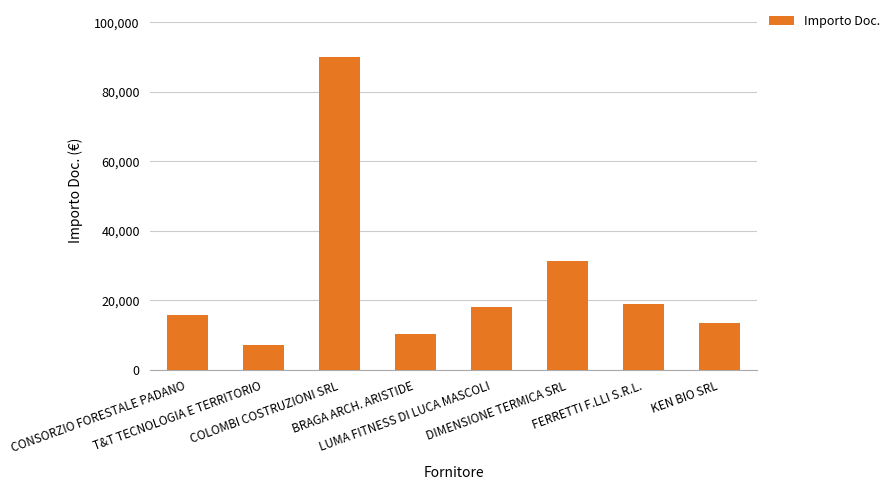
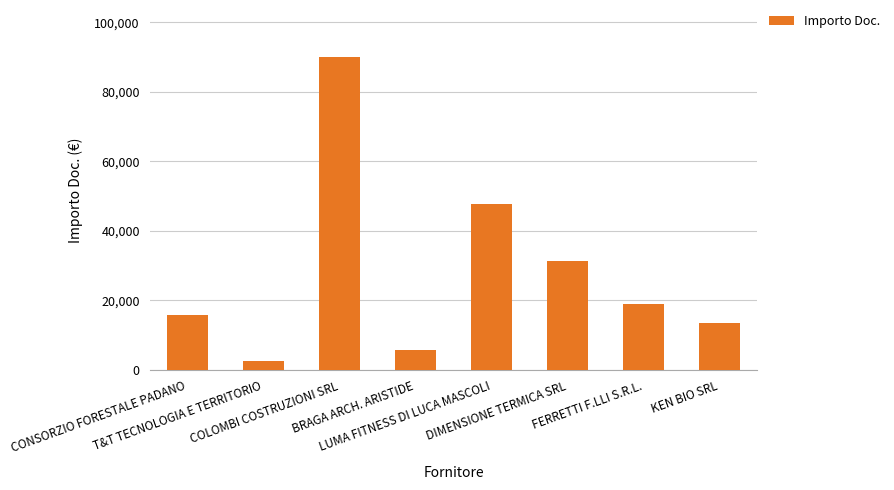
  {
    "CONSORZIO FORESTALE PADANO": "16,000",
-   "T&T TECNOLOGIA E TERRITORIO": "7,000",
+   "T&T TECNOLOGIA E TERRITORIO": "2,000",
    "COLOMBI COSTRUZIONI SRL": "90,000",
-   "BRAGA ARCH. ARISTIDE": "10,000",
-   "LUMA FITNESS DI LUCA MASCOLI": "18,000",
+   "BRAGA ARCH. ARISTIDE": "6,000",
+   "LUMA FITNESS DI LUCA MASCOLI": "48,000",
    "DIMENSIONE TERMICA SRL": "31,000",
    "FERRETTI F.LLI S.R.L.": "19,000",
    "KEN BIO SRL": "14,000"
  }
